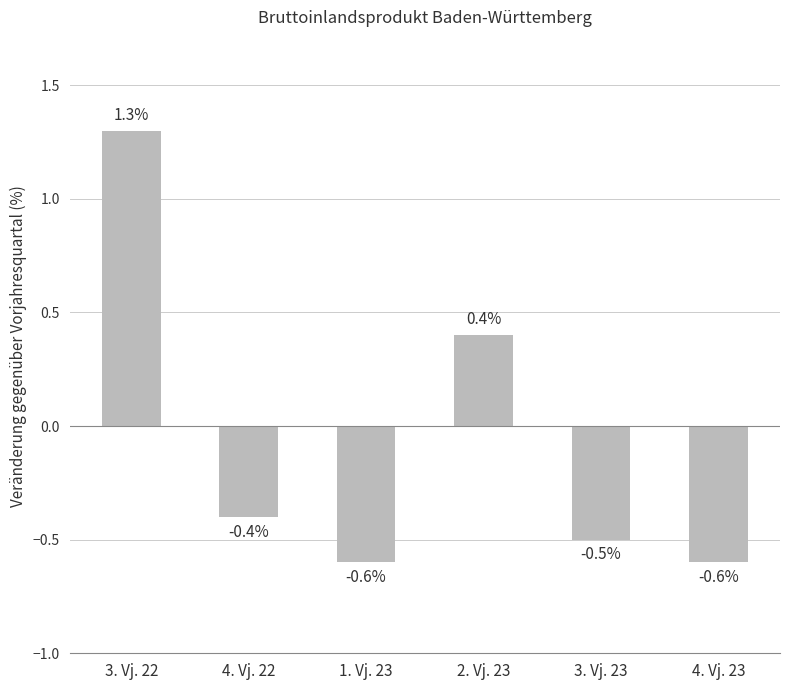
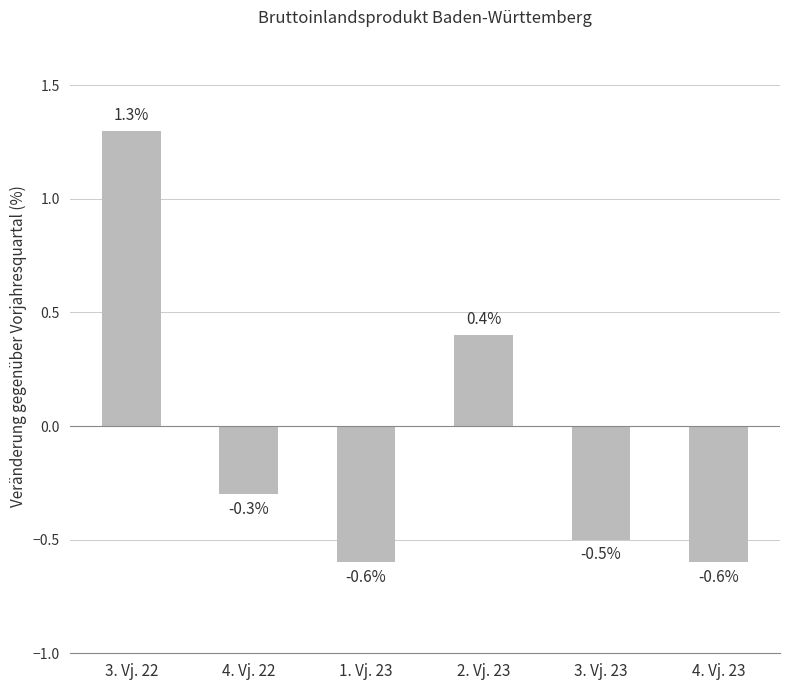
  {
    "3. Vj. 22": "1.3%",
-   "4. Vj. 22": "-0.4%",
+   "4. Vj. 22": "-0.3%",
    "1. Vj. 23": "-0.6%",
    "2. Vj. 23": "0.4%",
    "3. Vj. 23": "-0.5%",
    "4. Vj. 23": "-0.6%"
  }
